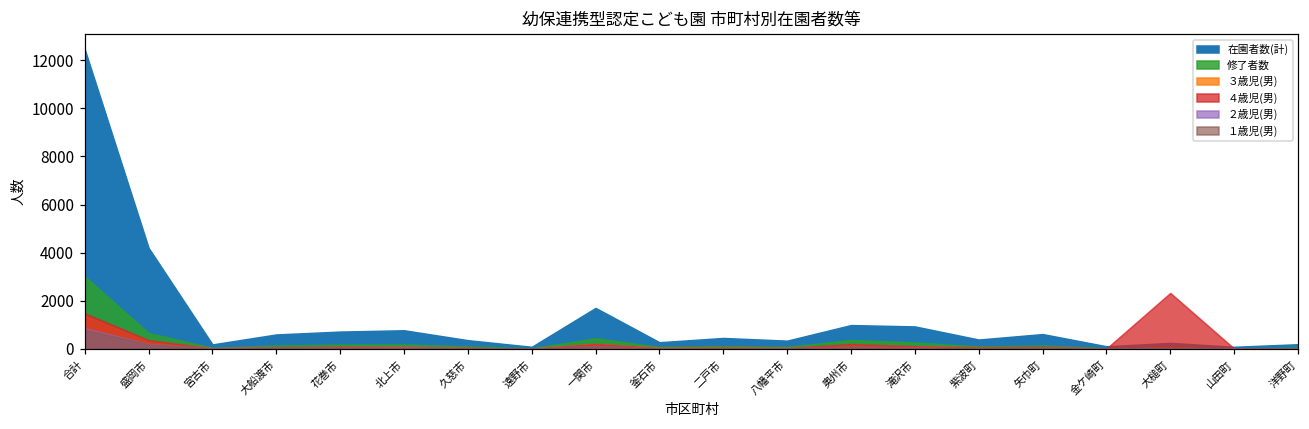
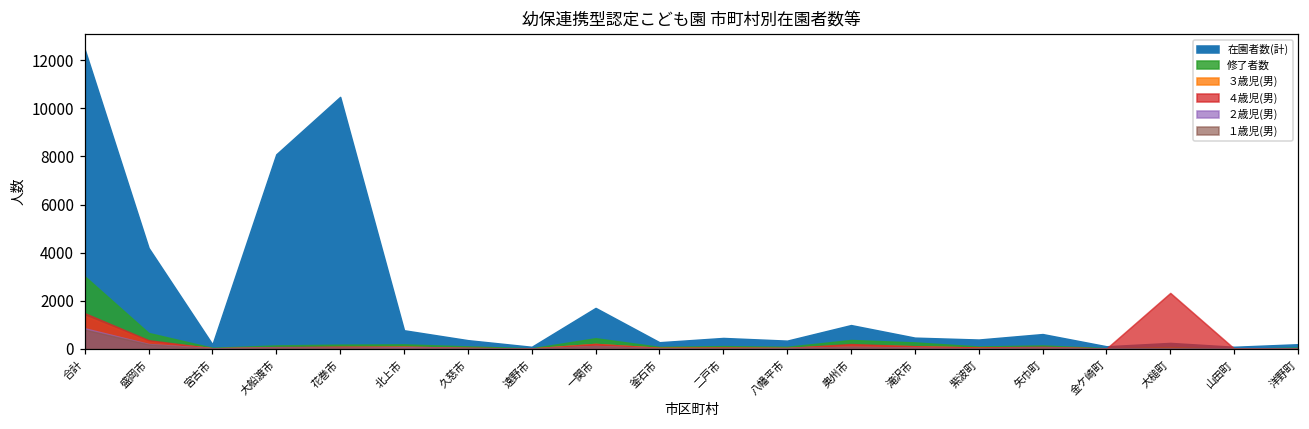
  {
    "在園者数(計)": {
      "合計": 12500,
      "盛岡市": 4200,
      "宮古市": 200,
-     "大船渡市": 600,
-     "花巻市": 700,
+     "大船渡市": 8100,
+     "花巻市": 10500,
      "北上市": 800,
      "久慈市": 400,
      "一関市": 1700,
      "釜石市": 300,
      "二戸市": 400,
      "八幡平市": 300,
      "奥州市": 1000,
-     "滝沢市": 900,
+     "滝沢市": 500,
      "紫波町": 400,
      "矢巾町": 600,
      "大槌町": 200,
      "洋野町": 200
    },
    "修了者数": {
      "合計": 3000,
      "盛岡市": 700,
      "一関市": 400,
      "奥州市": 400,
      "滝沢市": 300
    },
    "４歳児(男)": {
      "大槌町": 2300
    }
  }
